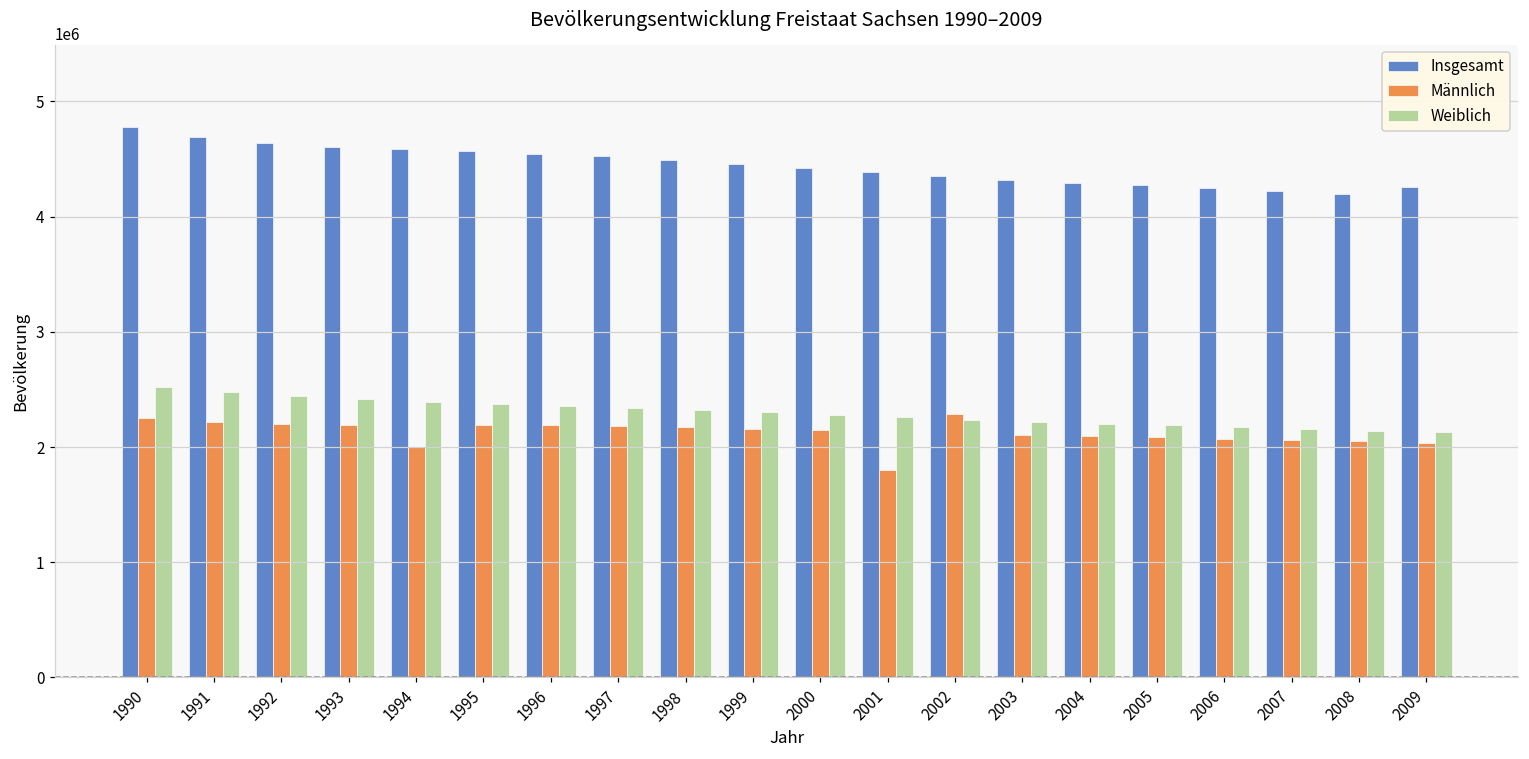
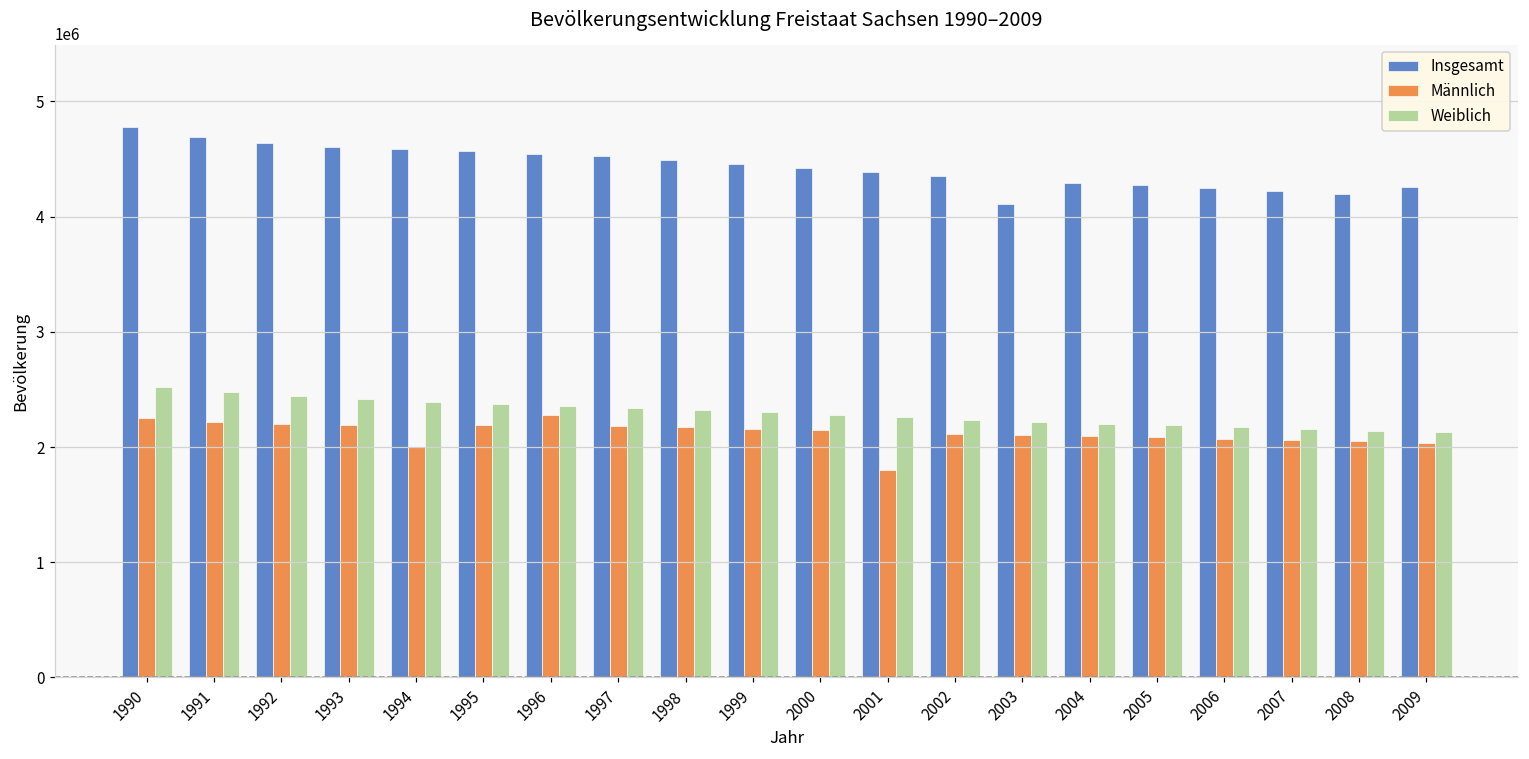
  {
    "Insgesamt": {
      "1990": 4780000,
      "1991": 4690000,
      "1992": 4640000,
      "1993": 4610000,
      "1994": 4580000,
      "1995": 4570000,
      "1996": 4550000,
      "1997": 4520000,
      "1998": 4490000,
      "1999": 4460000,
      "2000": 4430000,
      "2001": 4380000,
      "2002": 4350000,
-     "2003": 4320000,
+     "2003": 4110000,
      "2004": 4300000,
      "2005": 4270000,
      "2006": 4250000,
      "2007": 4220000,
      "2008": 4190000,
      "2009": 4260000
    },
    "Männlich": {
      "1990": 2250000,
      "1991": 2210000,
      "1992": 2200000,
      "1993": 2190000,
      "1994": 2000000,
      "1995": 2190000,
-     "1996": 2190000,
+     "1996": 2280000,
      "1997": 2180000,
      "1998": 2170000,
      "1999": 2160000,
      "2000": 2140000,
      "2001": 1800000,
-     "2002": 2290000,
+     "2002": 2110000,
      "2003": 2100000,
      "2004": 2090000,
      "2005": 2080000,
      "2006": 2070000,
      "2007": 2060000,
      "2008": 2050000,
      "2009": 2040000
    },
    "Weiblich": {
      "1990": 2530000,
      "1991": 2480000,
      "1992": 2440000,
      "1993": 2410000,
      "1994": 2390000,
      "1995": 2370000,
      "1996": 2350000,
      "1997": 2340000,
      "1998": 2320000,
      "1999": 2300000,
      "2000": 2280000,
      "2001": 2260000,
      "2002": 2240000,
      "2003": 2220000,
      "2004": 2200000,
      "2005": 2190000,
      "2006": 2180000,
      "2007": 2160000,
      "2008": 2140000,
      "2009": 2130000
    }
  }
